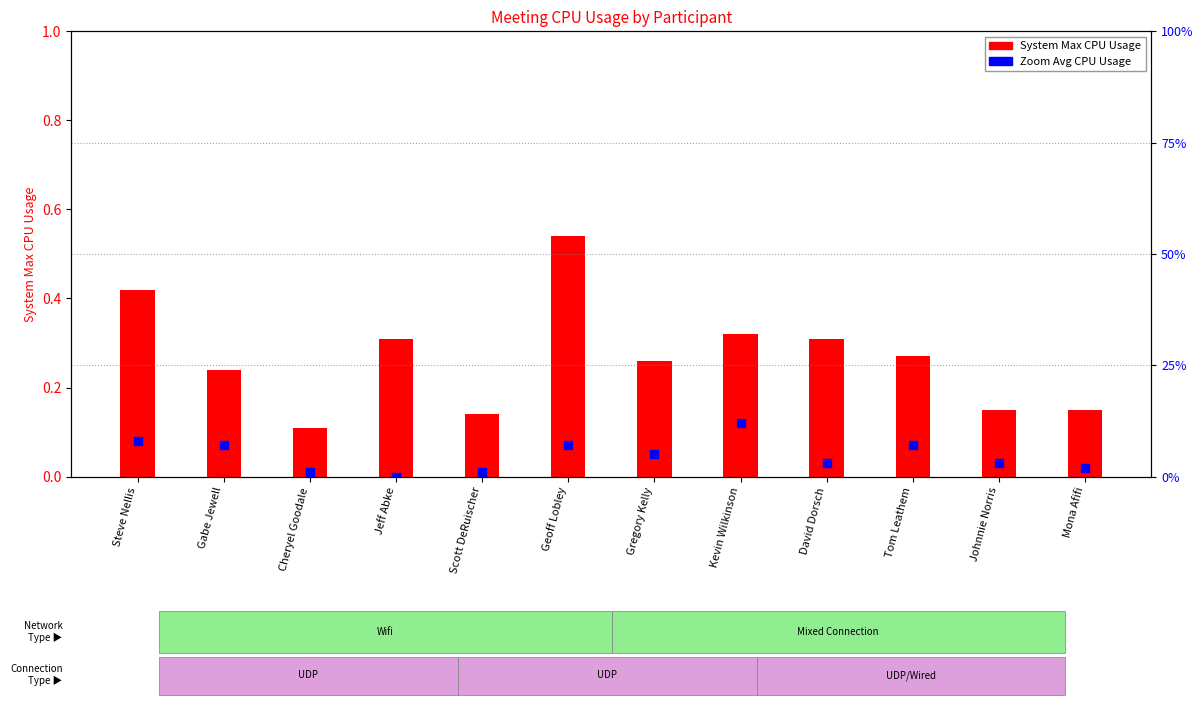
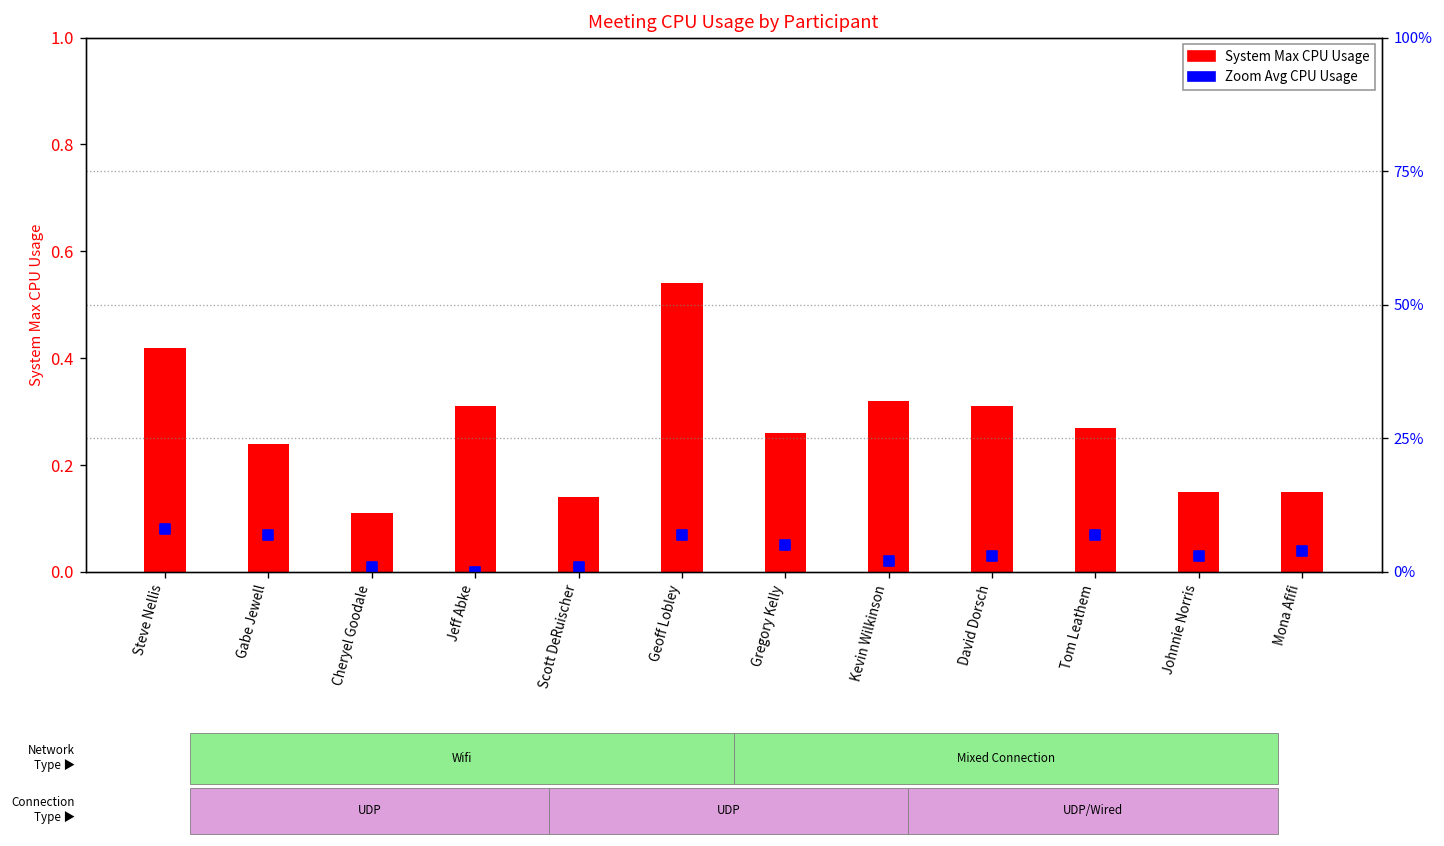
  {
    "Zoom Avg CPU Usage": {
-     "Kevin Wilkinson": 0.12,
-     "Mona Afifi": 0.02
+     "Kevin Wilkinson": 0.02,
+     "Mona Afifi": 0.04
    }
  }
